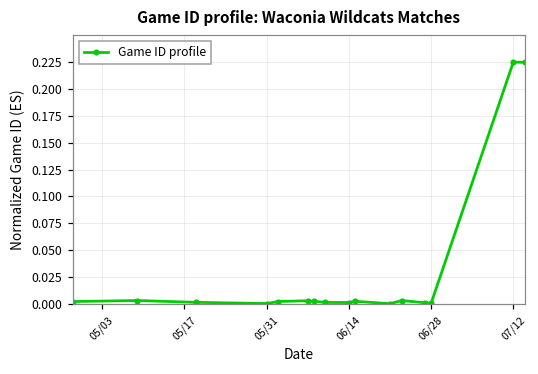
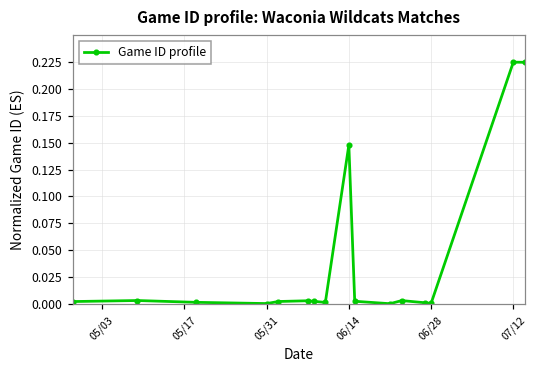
  {
    "05/31": 0.00,
-   "06/14": 0.00,
+   "06/14": 0.15,
    "06/28": 0.00,
    "07/12": 0.23
  }
